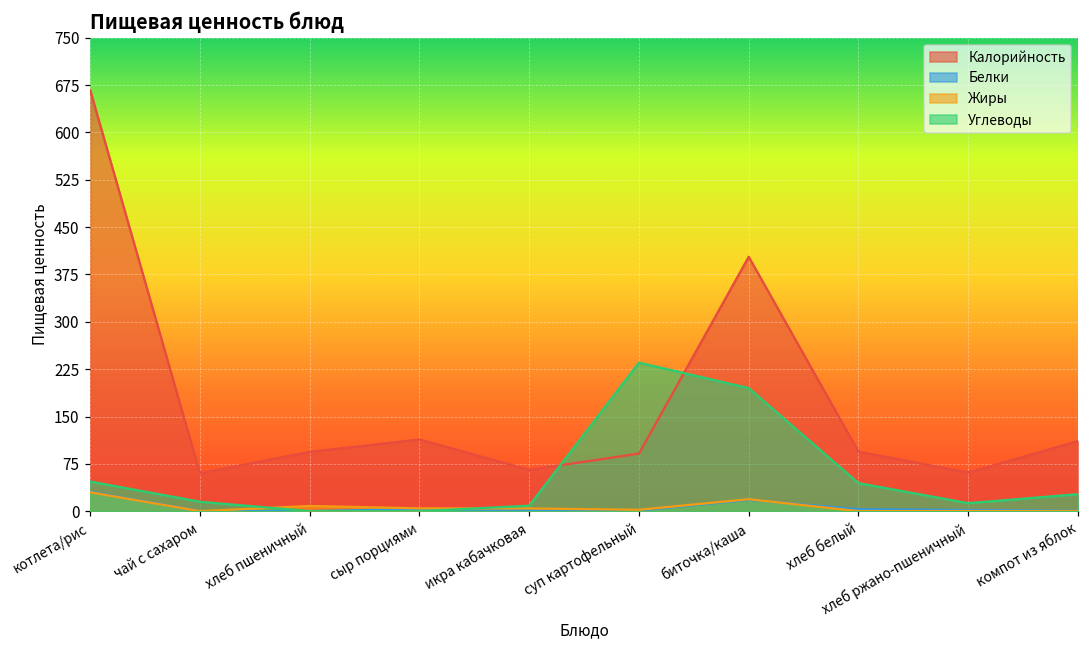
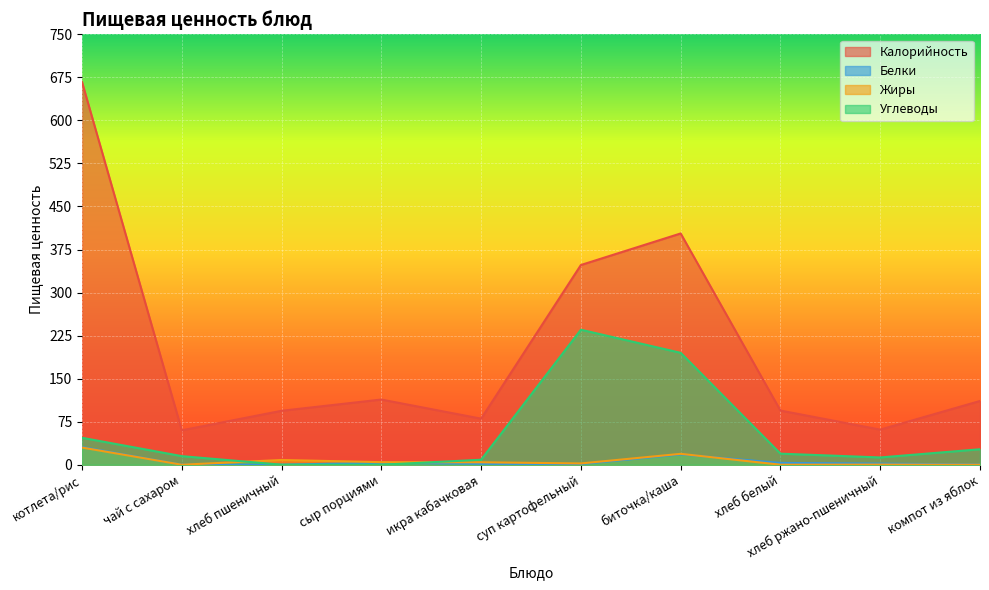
  {
    "Калорийность": {
      "котлета/рис": 670,
      "чай с сахаром": 60,
      "хлеб пшеничный": 90,
      "сыр порциями": 110,
-     "икра кабачковая": 70,
-     "суп картофельный": 90,
+     "икра кабачковая": 80,
+     "суп картофельный": 350,
      "биточка/каша": 400,
      "хлеб белый": 90,
      "хлеб ржано-пшеничный": 60,
      "компот из яблок": 110
    },
    "Жиры": {
      "хлеб пшеничный": 10
    },
    "Углеводы": {
      "котлета/рис": 50,
      "чай с сахаром": 20,
      "икра кабачковая": 10,
      "суп картофельный": 240,
      "биточка/каша": 200,
-     "хлеб белый": 40,
+     "хлеб белый": 20,
      "хлеб ржано-пшеничный": 10,
      "компот из яблок": 30
    }
  }
